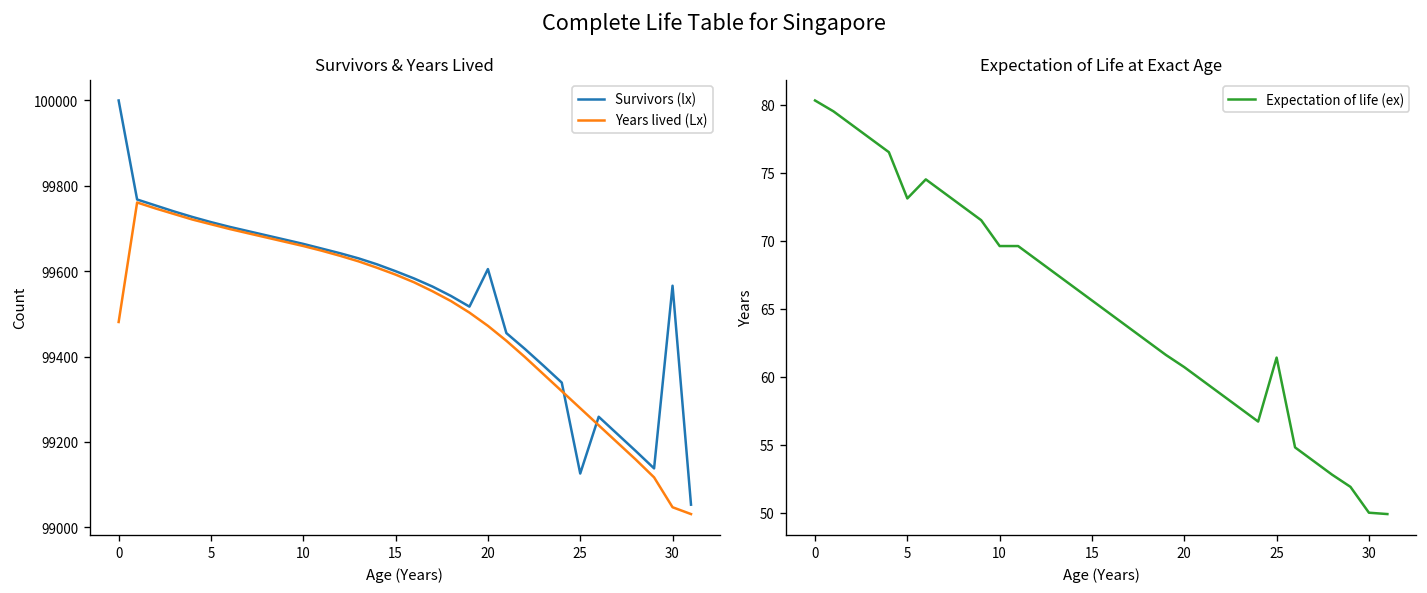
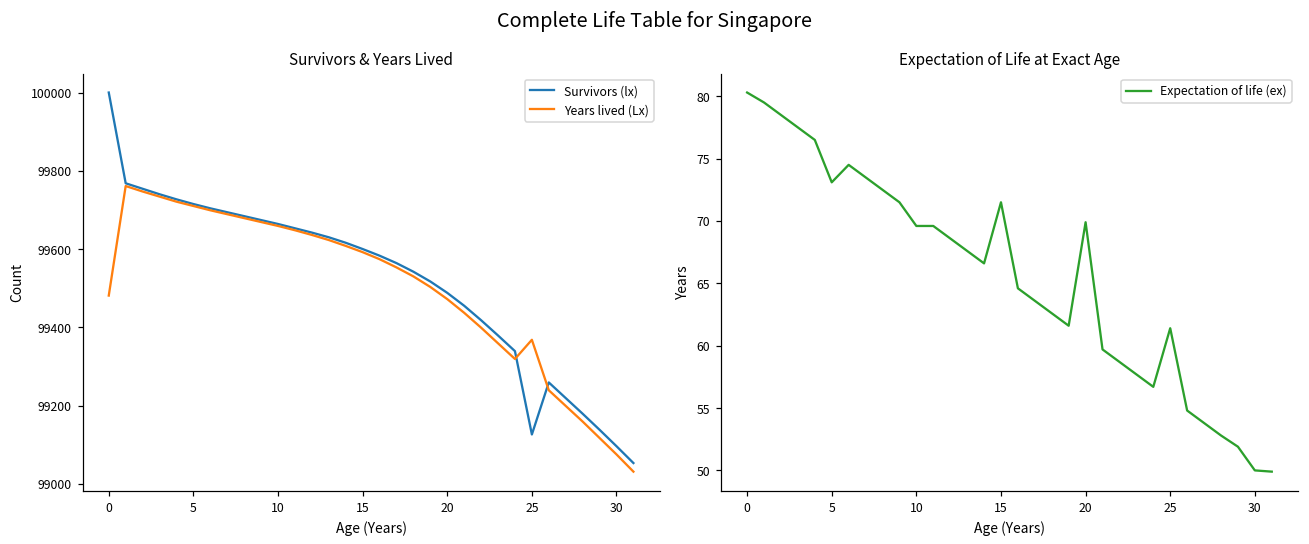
  {
    "Survivors & Years Lived": {
      "Survivors (lx)": {
        "0": 100000,
        "15": 99600,
-       "20": 99610,
+       "20": 99490,
        "25": 99130,
-       "30": 99570
+       "30": 99100
      },
      "Years lived (Lx)": {
        "0": 99480,
        "15": 99590,
        "20": 99470,
-       "25": 99280,
-       "30": 99050
+       "25": 99370,
+       "30": 99080
      }
    },
    "Expectation of Life at Exact Age": {
      "0": 80.3,
      "5": 73.1,
      "10": 69.6,
-     "15": 65.6,
-     "20": 60.7,
+     "15": 71.5,
+     "20": 69.9,
      "25": 61.4,
      "30": 50.0
    }
  }
